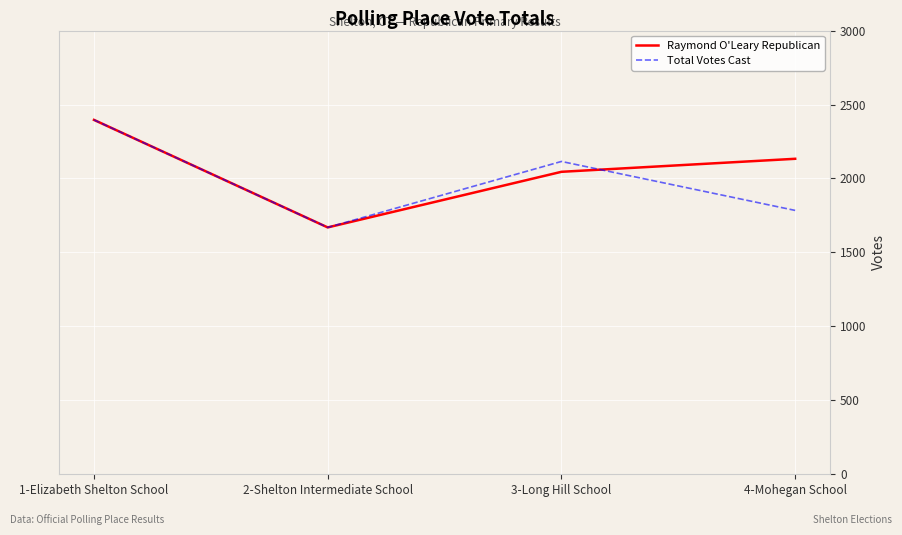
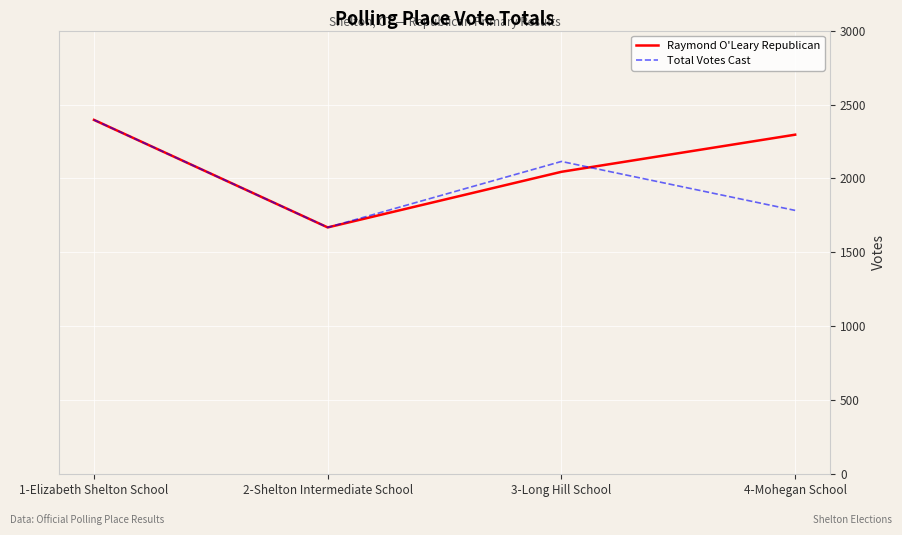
  {
    "Raymond O'Leary Republican": {
      "3-Long Hill School": 2050,
-     "4-Mohegan School": 2130
+     "4-Mohegan School": 2300
    },
    "Total Votes Cast": {
      "3-Long Hill School": 2120,
      "4-Mohegan School": 1780
    }
  }
